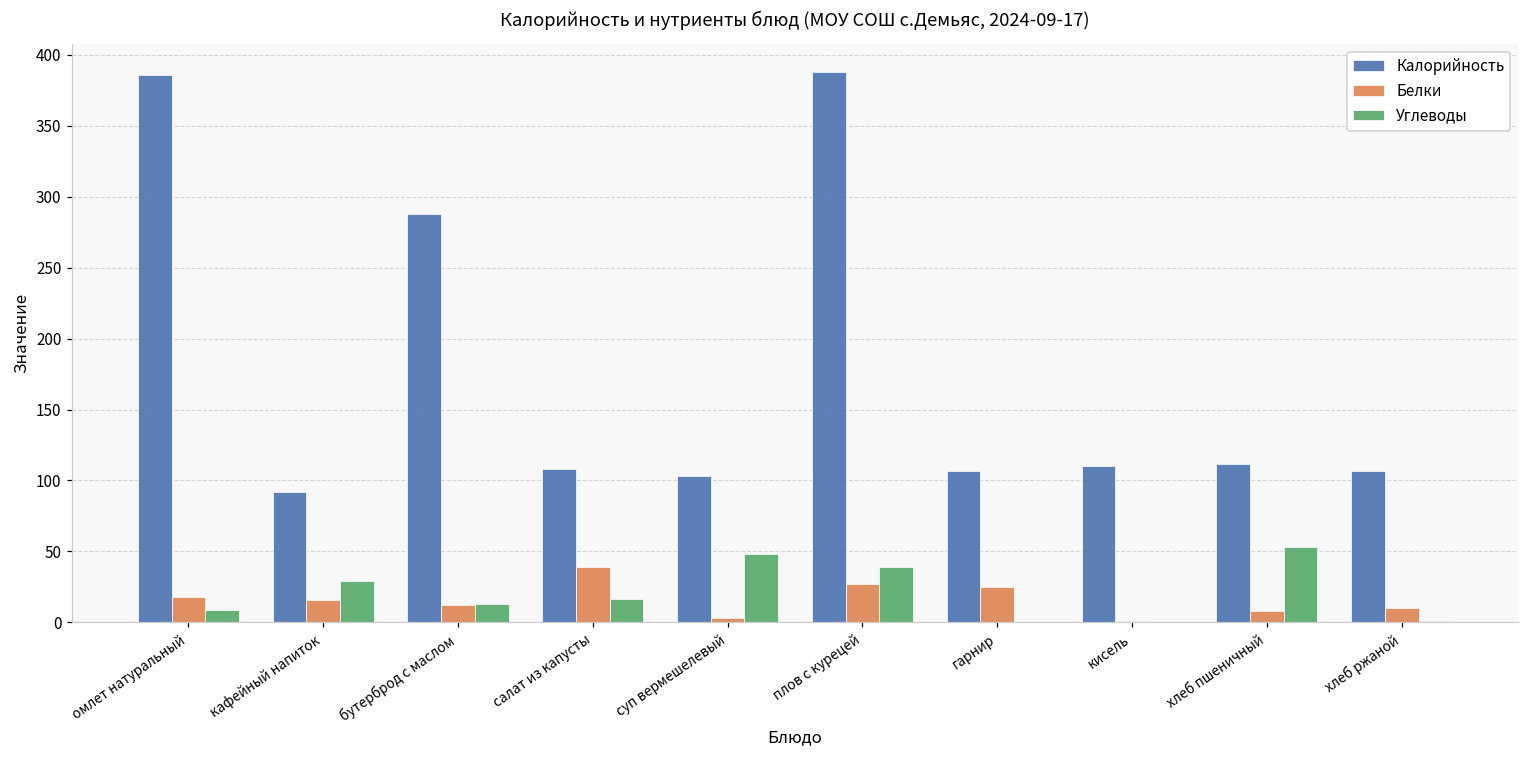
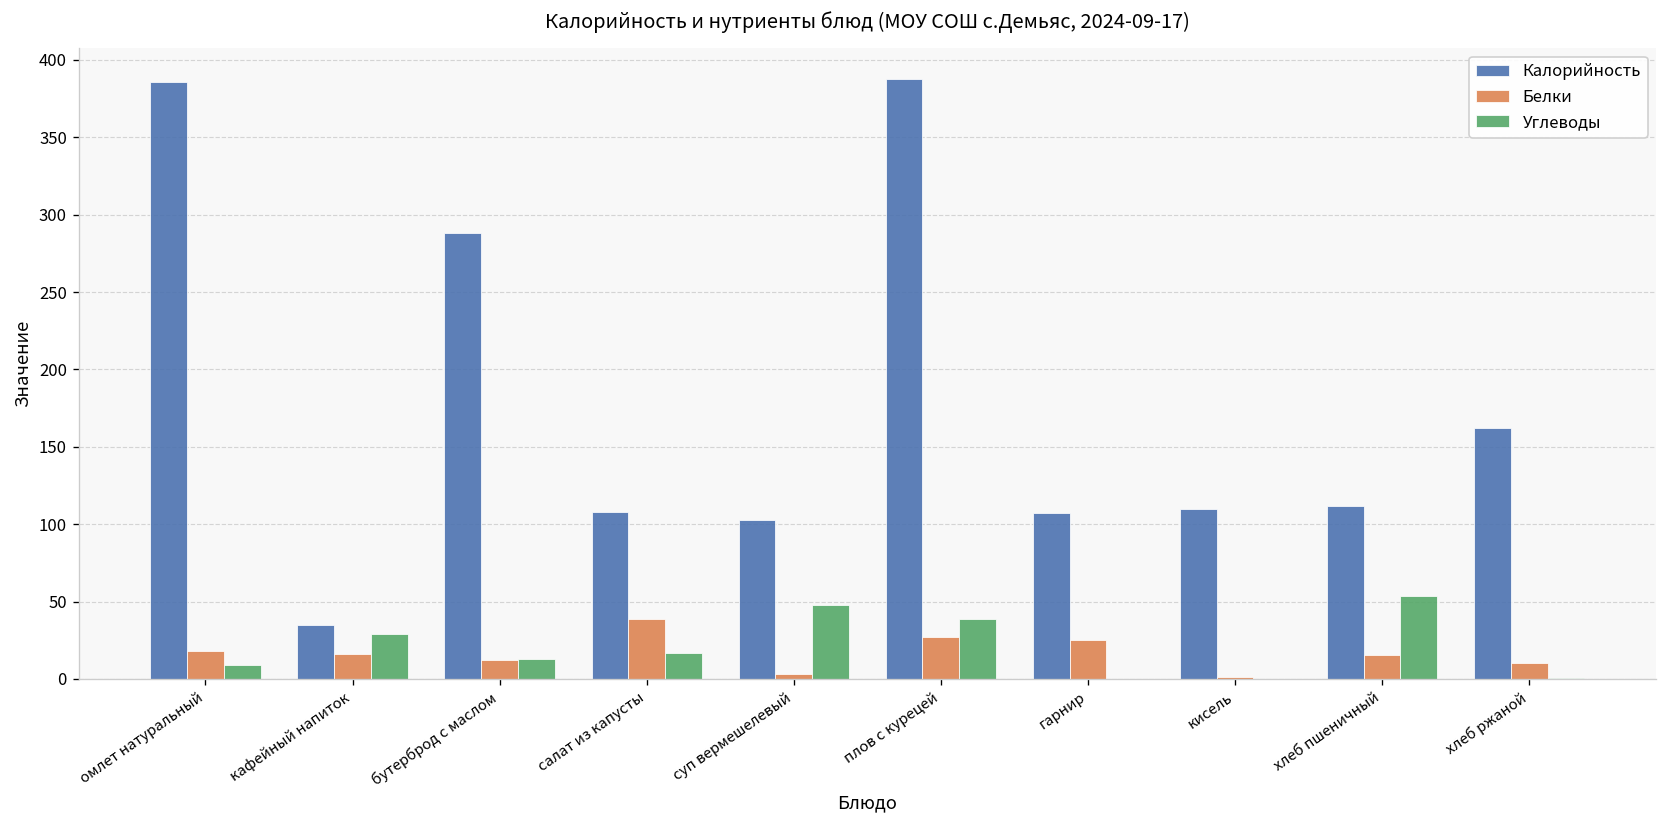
  {
    "Калорийность": {
      "омлет натуральный": 386,
-     "кафейный напиток": 92,
+     "кафейный напиток": 35,
      "бутерброд с маслом": 288,
      "салат из капусты": 108,
      "суп вермешелевый": 103,
      "плов с курецей": 388,
      "гарнир": 107,
      "кисель": 110,
      "хлеб пшеничный": 112,
-     "хлеб ржаной": 107
+     "хлеб ржаной": 162
    },
    "Белки": {
      "омлет натуральный": 18,
      "кафейный напиток": 16,
      "бутерброд с маслом": 12,
      "салат из капусты": 39,
      "суп вермешелевый": 3,
      "плов с курецей": 27,
      "гарнир": 25,
-     "хлеб пшеничный": 8,
+     "хлеб пшеничный": 15,
      "хлеб ржаной": 10
    },
    "Углеводы": {
      "омлет натуральный": 9,
      "кафейный напиток": 29,
      "бутерброд с маслом": 13,
      "салат из капусты": 17,
      "суп вермешелевый": 48,
      "плов с курецей": 39,
      "гарнир": 0,
      "хлеб пшеничный": 53
    }
  }
